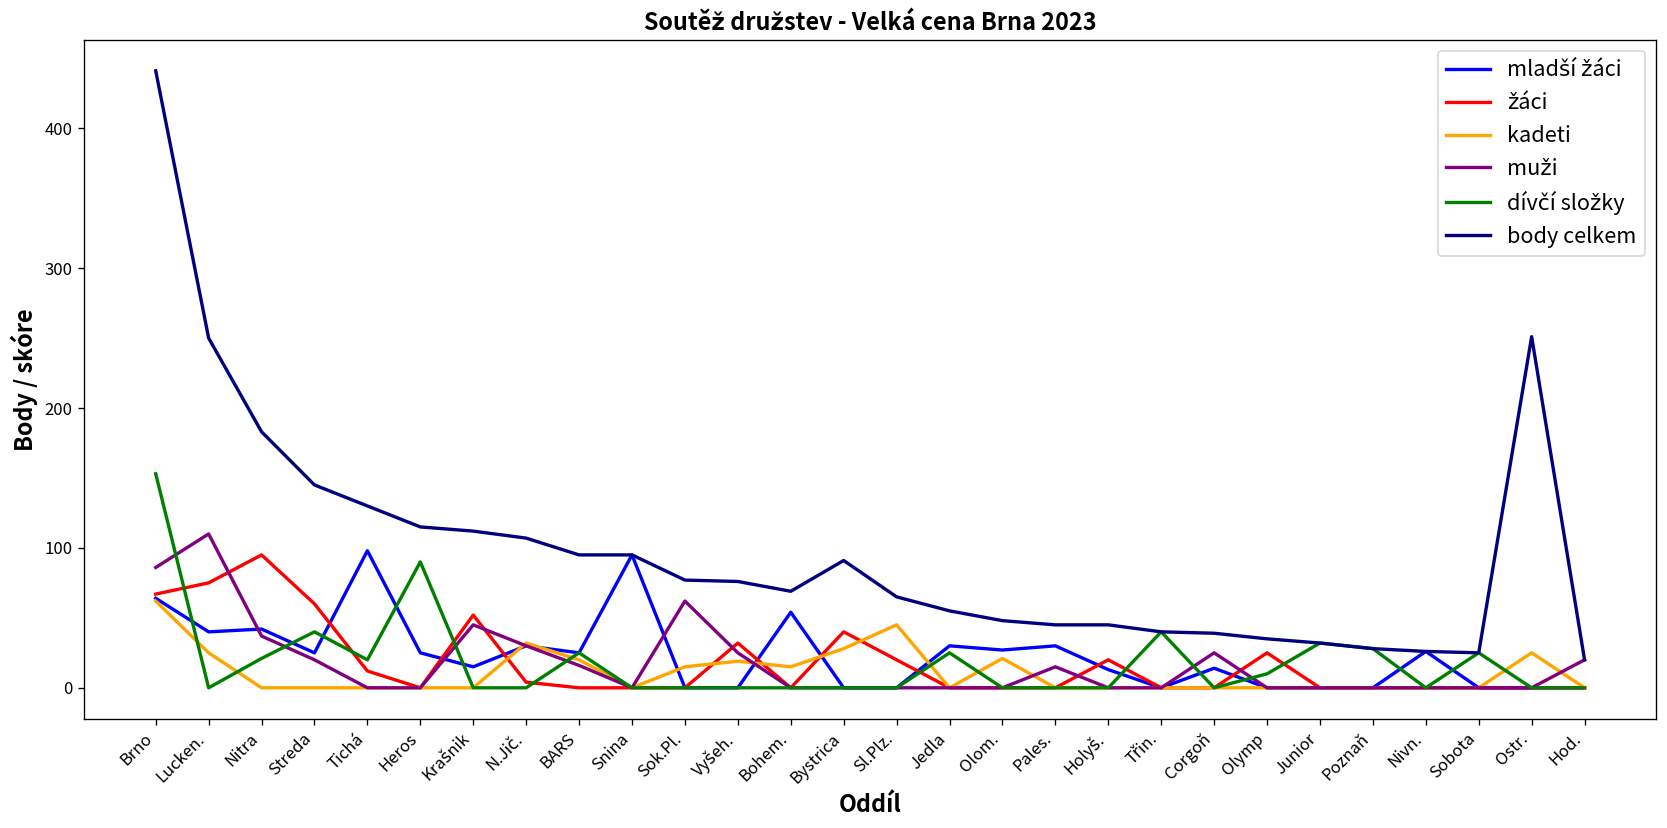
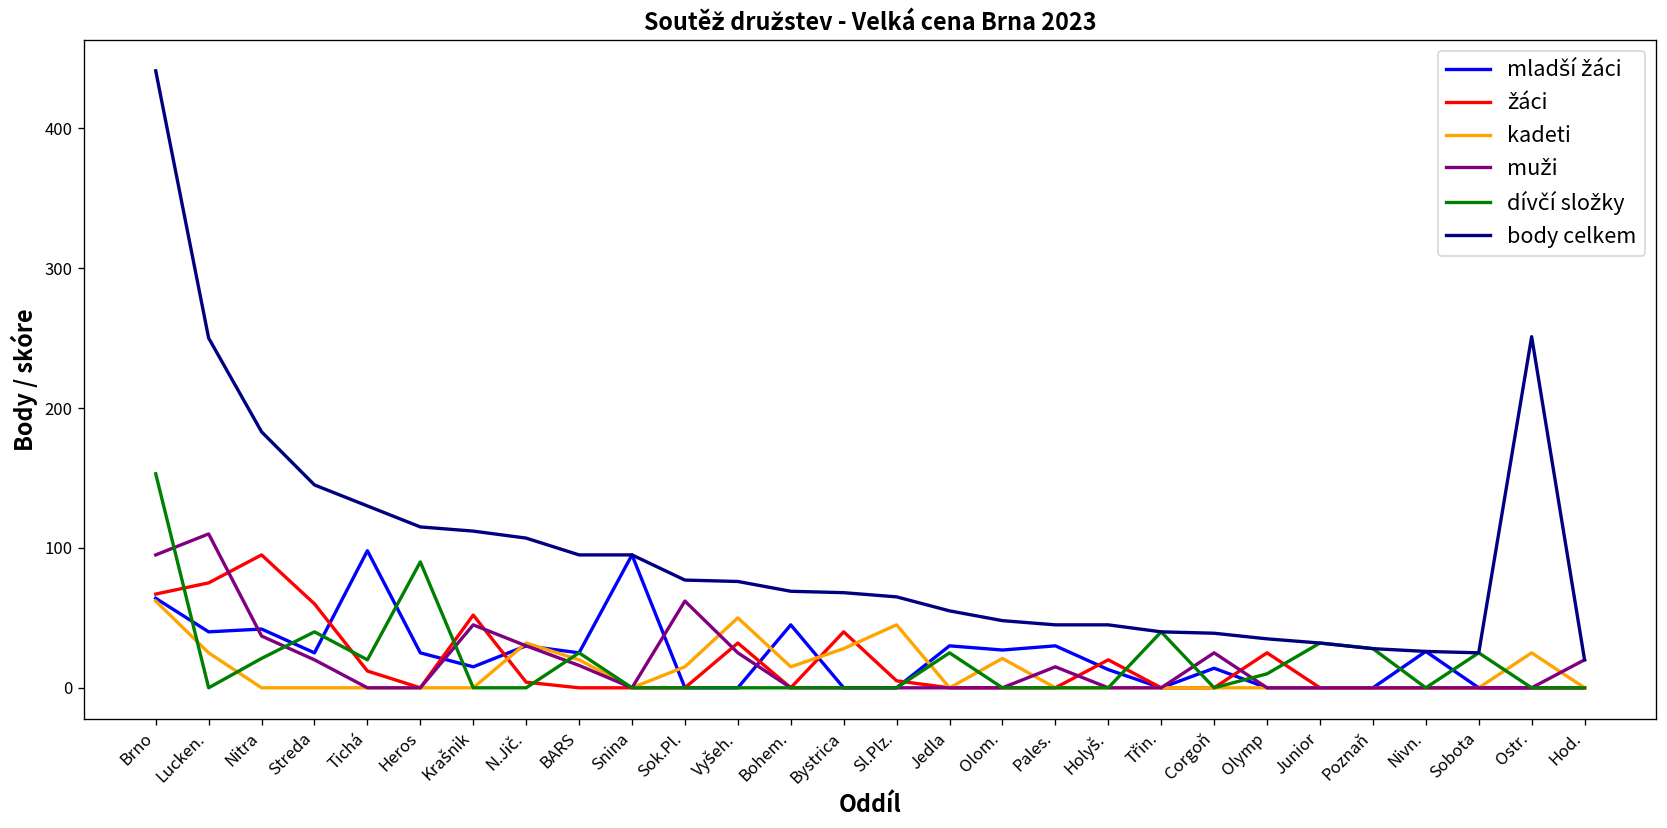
  {
    "mladší žáci": {
      "Lucken.": 40,
      "Nitra": 42,
      "Streda": 25,
      "Tichá": 98,
      "Heros": 25,
      "Krašnik": 15,
-     "Bohem.": 54,
+     "Bohem.": 45,
      "Jedla": 30,
      "Olom.": 27,
      "Pales.": 30,
      "Holyš.": 13,
      "Corgoň": 14
    },
    "žáci": {
      "Brno": 67,
      "Lucken.": 75,
      "Nitra": 95,
      "Streda": 60,
      "Tichá": 12,
      "Krašnik": 52,
      "N.Jič.": 4,
      "BARS": 0,
      "Vyšeh.": 32,
      "Bystrica": 40,
-     "Sl.Plz.": 20,
+     "Sl.Plz.": 5,
      "Holyš.": 20,
      "Olymp": 25
    },
    "kadeti": {
      "Lucken.": 25,
      "Nitra": 0,
      "Streda": 0,
      "BARS": 20,
      "Sok.Pl.": 15,
-     "Vyšeh.": 19,
+     "Vyšeh.": 50,
      "Bohem.": 15,
      "Bystrica": 28,
      "Sl.Plz.": 45,
      "Olom.": 21,
      "Ostr.": 25
    },
    "muži": {
-     "Brno": 86,
+     "Brno": 95,
      "Lucken.": 110,
      "Nitra": 37,
      "Streda": 20,
      "Krašnik": 45,
      "BARS": 16,
      "Sok.Pl.": 62,
      "Vyšeh.": 25,
      "Pales.": 15,
      "Corgoň": 25
    },
    "dívčí složky": {
      "Brno": 153,
      "Lucken.": 0,
      "Nitra": 21,
      "Streda": 40,
      "Tichá": 20,
      "Heros": 90,
      "N.Jič.": 0,
      "Jedla": 25,
      "Olymp": 10
    },
    "body celkem": {
      "Brno": 441,
      "Lucken.": 250,
      "Nitra": 183,
      "Streda": 145,
      "Tichá": 130,
      "Heros": 115,
      "Krašnik": 112,
      "N.Jič.": 107,
      "BARS": 95,
      "Sok.Pl.": 77,
      "Vyšeh.": 76,
      "Bohem.": 69,
-     "Bystrica": 91,
+     "Bystrica": 68,
      "Sl.Plz.": 65,
      "Jedla": 55,
      "Olom.": 48,
      "Pales.": 45,
      "Holyš.": 45,
      "Corgoň": 39,
      "Olymp": 35,
      "Ostr.": 251
    }
  }
